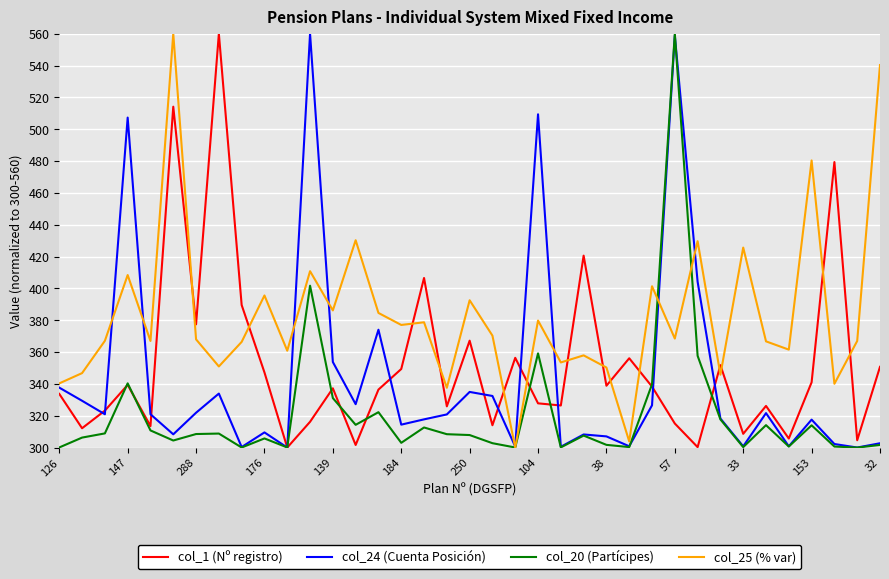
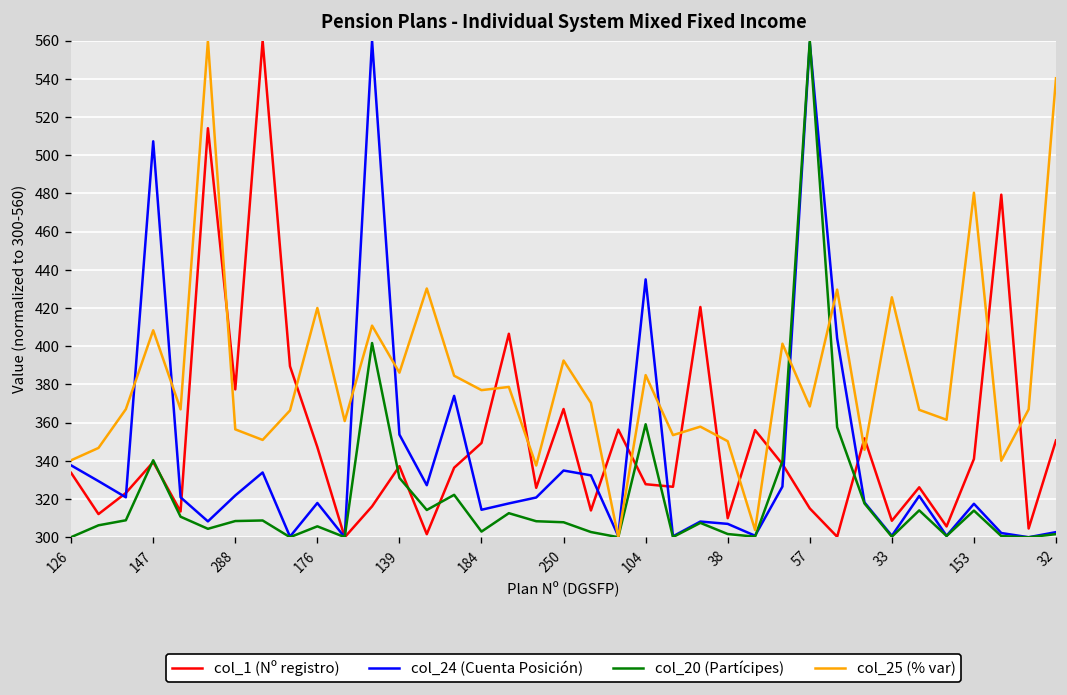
  {
    "col_1 (Nº registro)": {
      "126": 334,
      "288": 377,
      "176": 347,
      "139": 337,
      "184": 349,
      "250": 367,
      "104": 328,
-     "38": 339,
+     "38": 310,
      "57": 315,
      "33": 309,
      "153": 341,
      "32": 351
    },
    "col_24 (Cuenta Posición)": {
      "126": 338,
      "147": 507,
      "288": 322,
-     "176": 310,
+     "176": 318,
      "139": 354,
      "184": 314,
      "250": 335,
-     "104": 509,
+     "104": 435,
      "38": 307,
      "153": 318
    },
    "col_20 (Partícipes)": {
      "126": 300,
      "288": 308,
      "176": 306,
      "139": 331,
      "184": 303,
      "250": 308,
      "104": 359,
      "38": 302,
      "153": 314
    },
    "col_25 (% var)": {
      "126": 340,
      "147": 408,
-     "288": 368,
-     "176": 396,
+     "288": 356,
+     "176": 420,
      "139": 386,
      "184": 377,
      "250": 393,
-     "104": 380,
+     "104": 385,
      "38": 350,
      "57": 368,
      "33": 426,
      "153": 480,
      "32": 540
    }
  }
